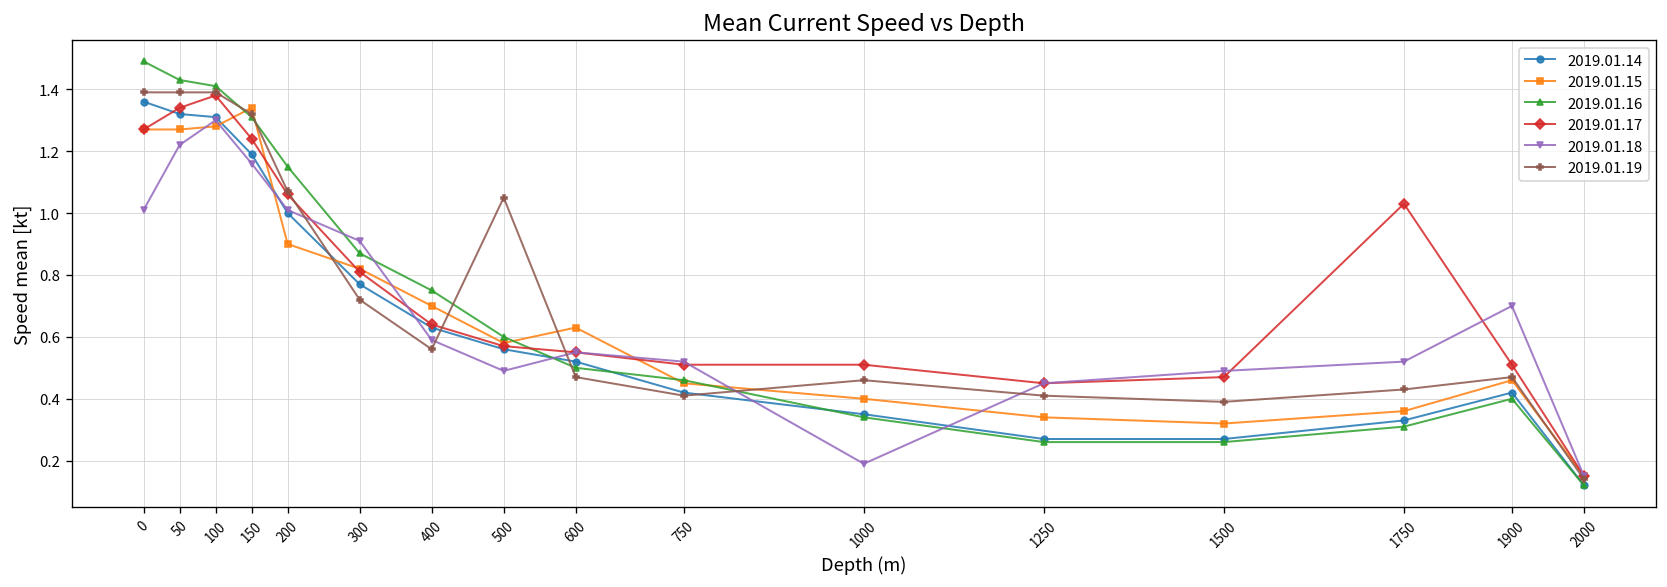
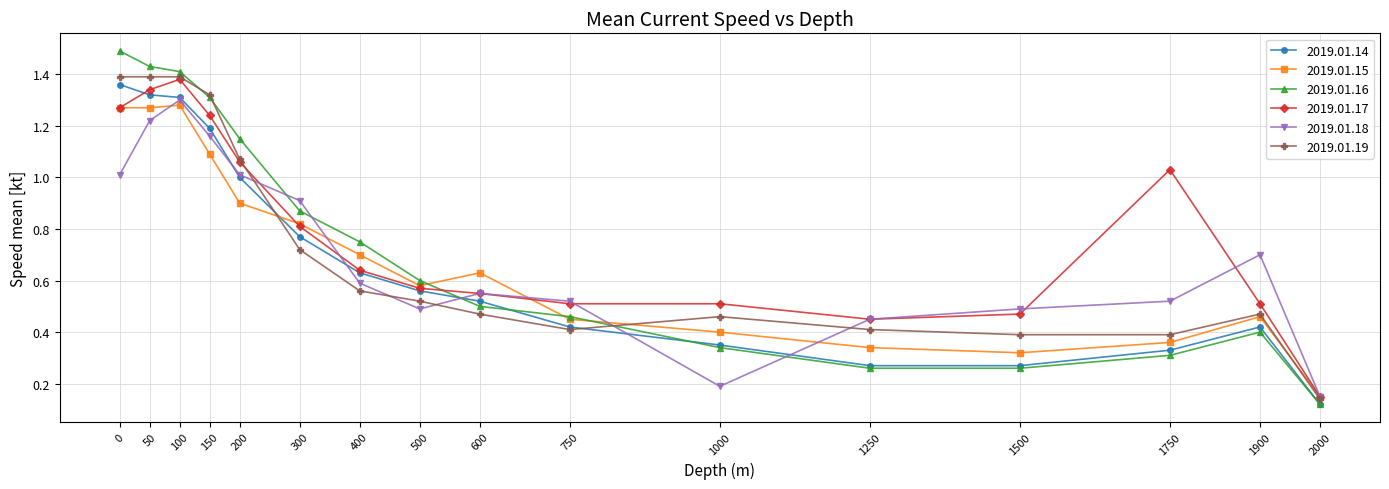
  {
    "2019.01.14": {
      "0": 1.36,
      "50": 1.32,
      "100": 1.31,
      "150": 1.19,
      "200": 1.00,
      "300": 0.77,
      "400": 0.63,
      "500": 0.56,
      "600": 0.52,
      "750": 0.42,
      "1000": 0.35,
      "1750": 0.33,
      "1900": 0.42
    },
    "2019.01.15": {
      "50": 1.27,
      "100": 1.28,
-     "150": 1.34,
+     "150": 1.09,
      "200": 0.90,
      "300": 0.82,
      "400": 0.70,
      "500": 0.58,
      "600": 0.63,
      "1000": 0.40,
      "1250": 0.34,
      "1500": 0.32,
      "1750": 0.36,
      "1900": 0.46
    },
    "2019.01.16": {
      "0": 1.49,
      "50": 1.43,
      "100": 1.41,
      "150": 1.31,
      "200": 1.15,
      "300": 0.87,
      "400": 0.75,
      "500": 0.60,
      "600": 0.50,
      "1000": 0.34,
      "1750": 0.31,
      "1900": 0.40
    },
    "2019.01.17": {
      "50": 1.34,
      "100": 1.38,
      "150": 1.24,
      "200": 1.06,
      "300": 0.81,
      "400": 0.64,
      "500": 0.57,
      "750": 0.51,
      "1000": 0.51,
      "1500": 0.47,
      "1750": 1.03,
      "1900": 0.51
    },
    "2019.01.18": {
      "0": 1.01,
      "50": 1.22,
      "100": 1.30,
      "150": 1.16,
      "200": 1.01,
      "300": 0.91,
      "400": 0.59,
      "500": 0.49,
      "750": 0.52,
      "1000": 0.19,
      "1500": 0.49,
      "1750": 0.52,
      "1900": 0.70
    },
    "2019.01.19": {
      "0": 1.39,
      "50": 1.39,
      "100": 1.39,
      "150": 1.32,
      "200": 1.07,
      "300": 0.72,
      "400": 0.56,
-     "500": 1.05,
+     "500": 0.52,
      "600": 0.47,
      "750": 0.41,
      "1000": 0.46,
      "1250": 0.41,
      "1500": 0.39,
-     "1750": 0.43,
+     "1750": 0.39,
      "1900": 0.47,
      "2000": 0.14
    }
  }
